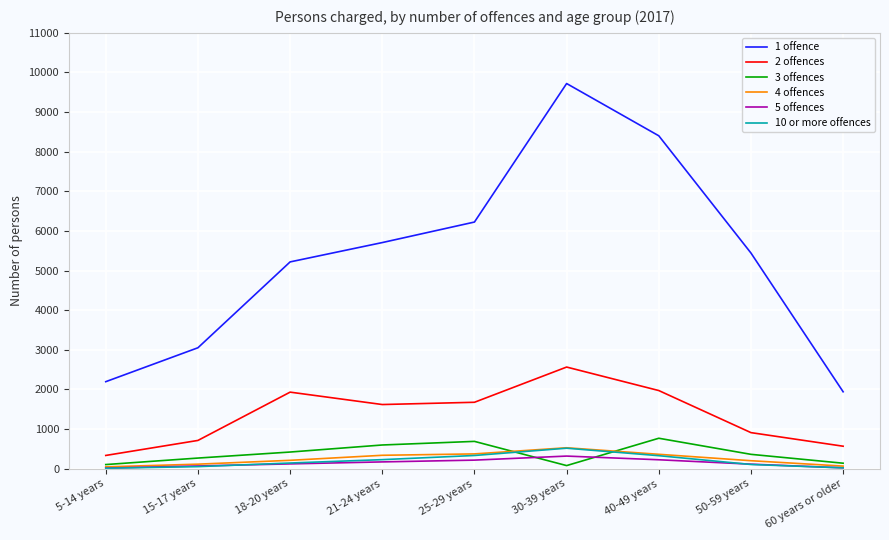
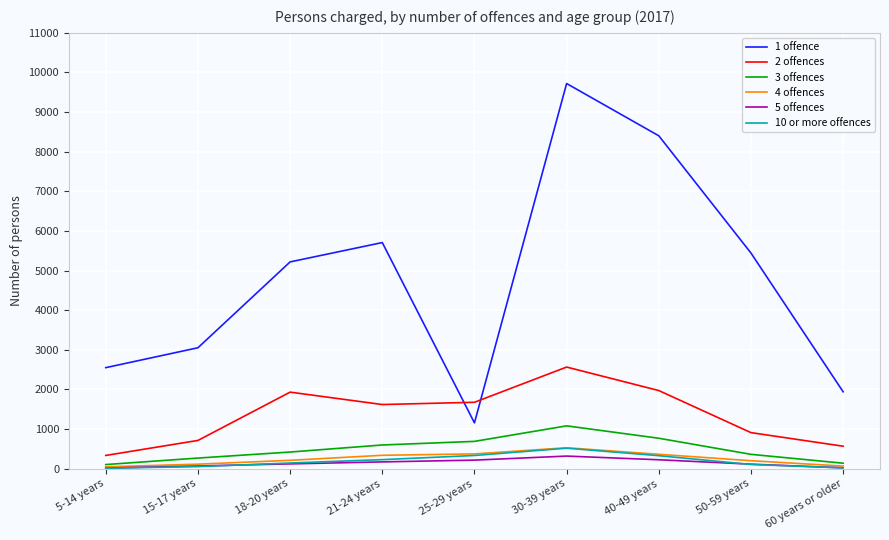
  {
    "1 offence": {
-     "5-14 years": 2200,
+     "5-14 years": 2600,
      "15-17 years": 3100,
      "18-20 years": 5200,
      "21-24 years": 5700,
-     "25-29 years": 6200,
+     "25-29 years": 1200,
      "30-39 years": 9700,
      "40-49 years": 8400,
      "50-59 years": 5400,
      "60 years or older": 1900
    },
    "2 offences": {
      "5-14 years": 300,
      "15-17 years": 700,
      "18-20 years": 1900,
      "21-24 years": 1600,
      "25-29 years": 1700,
      "30-39 years": 2600,
      "40-49 years": 2000,
      "50-59 years": 900,
      "60 years or older": 600
    },
    "3 offences": {
      "15-17 years": 300,
      "18-20 years": 400,
      "21-24 years": 600,
      "25-29 years": 700,
-     "30-39 years": 100,
+     "30-39 years": 1100,
      "40-49 years": 800,
      "50-59 years": 400,
      "60 years or older": 100
    },
    "4 offences": {
      "18-20 years": 200,
      "21-24 years": 300,
      "50-59 years": 200
    },
    "5 offences": {
      "25-29 years": 200,
      "30-39 years": 300,
      "40-49 years": 200
    }
  }
